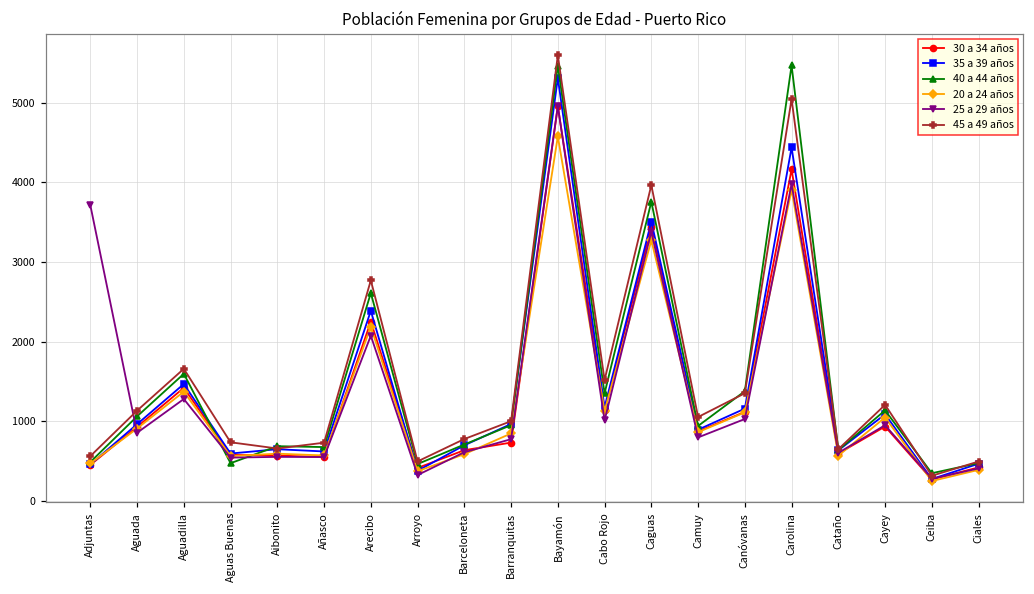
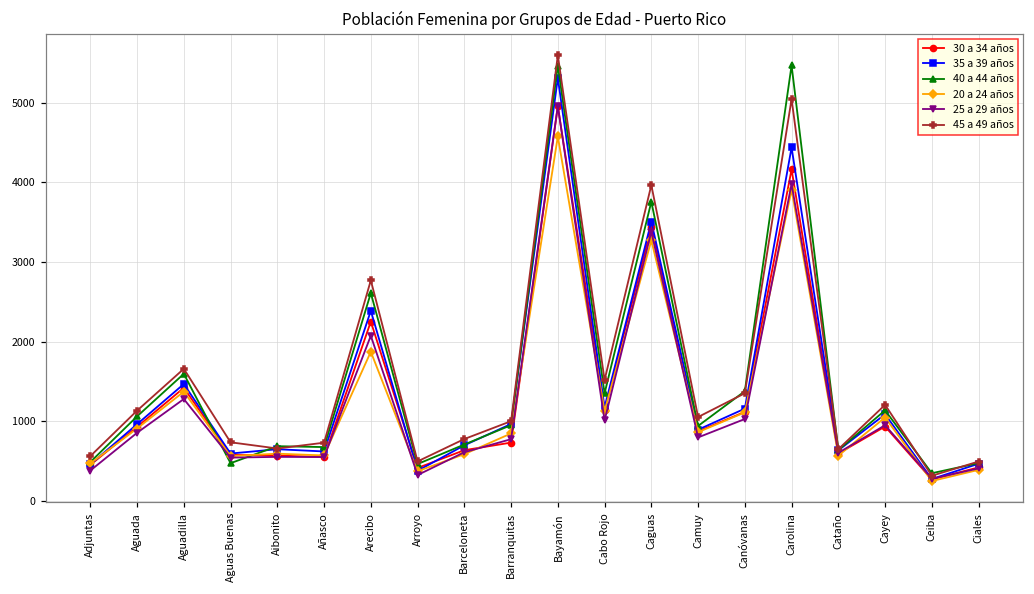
  {
    "30 a 34 años": {
      "Aguadilla": 1400,
      "Arecibo": 2300,
      "Arroyo": 400,
      "Barranquitas": 700,
      "Caguas": 3400,
      "Carolina": 4200
    },
    "35 a 39 años": {
      "Aguadilla": 1500,
      "Añasco": 600,
      "Arecibo": 2400,
      "Bayamón": 5300,
      "Caguas": 3500,
      "Canóvanas": 1200,
      "Carolina": 4400,
      "Cayey": 1100
    },
    "40 a 44 años": {
      "Aguada": 1100,
      "Aguadilla": 1600,
      "Aguas Buenas": 500,
      "Añasco": 700,
      "Arecibo": 2600,
      "Bayamón": 5500,
      "Cabo Rojo": 1400,
      "Caguas": 3800,
      "Camuy": 900,
      "Carolina": 5500,
      "Cayey": 1100
    },
    "20 a 24 años": {
      "Aguadilla": 1400,
-     "Arecibo": 2200,
+     "Arecibo": 1900,
      "Barranquitas": 800,
      "Bayamón": 4600,
      "Caguas": 3300,
      "Carolina": 3900,
      "Cayey": 1000
    },
    "25 a 29 años": {
-     "Adjuntas": 3700,
+     "Adjuntas": 400,
      "Aguada": 900,
      "Aguadilla": 1300,
      "Arecibo": 2100,
      "Arroyo": 300,
      "Barranquitas": 800,
      "Cabo Rojo": 1000,
      "Caguas": 3400,
      "Camuy": 800,
      "Canóvanas": 1000,
      "Carolina": 4000
    },
    "45 a 49 años": {
      "Adjuntas": 600,
      "Aguada": 1100,
      "Aguadilla": 1700,
      "Aguas Buenas": 700,
      "Añasco": 700,
      "Arecibo": 2800,
      "Barceloneta": 800,
      "Bayamón": 5600,
      "Cabo Rojo": 1500,
      "Caguas": 4000,
      "Camuy": 1100,
      "Carolina": 5000,
      "Cayey": 1200
    }
  }
